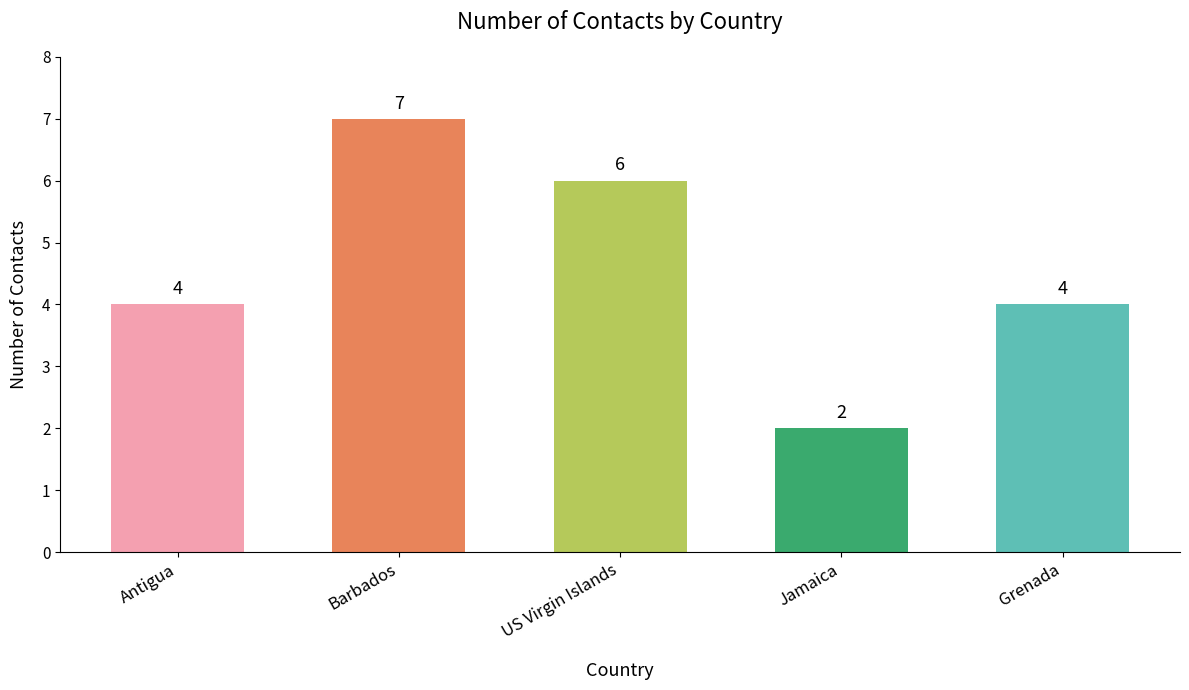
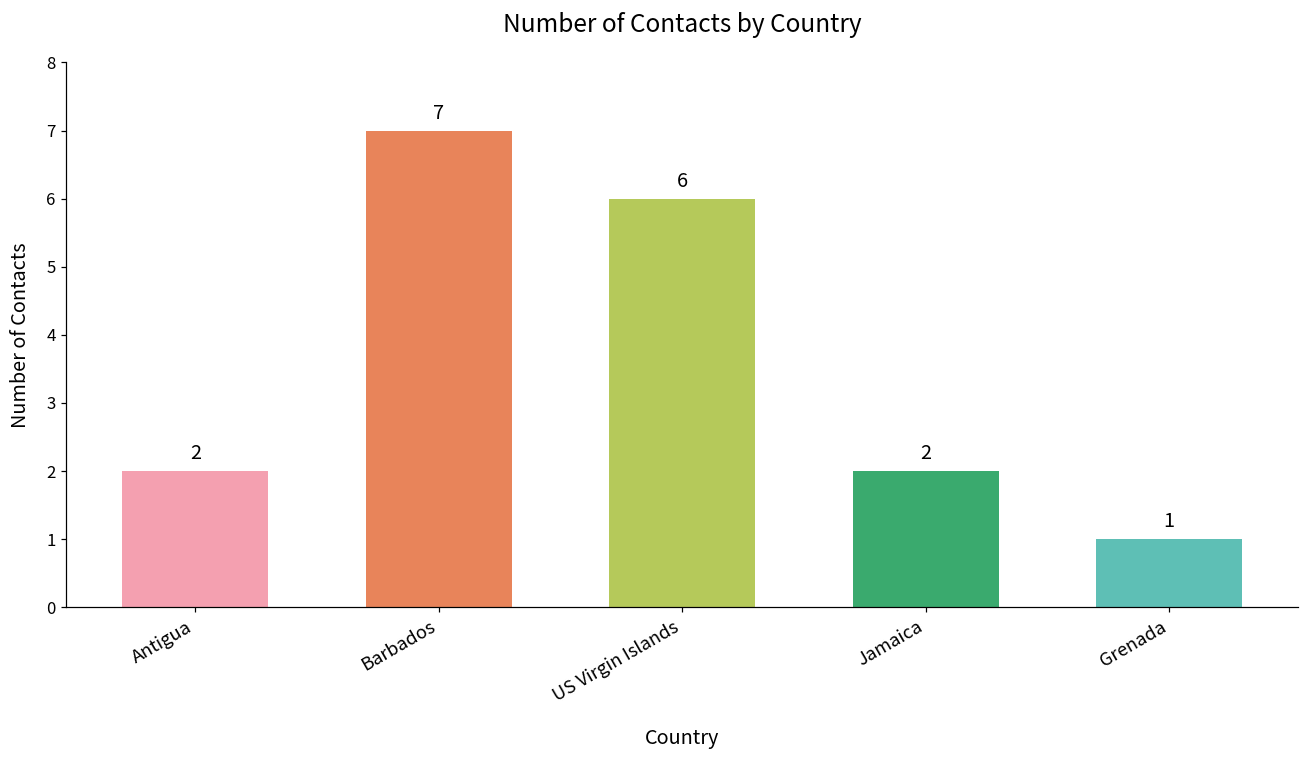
  {
-   "Antigua": 4,
+   "Antigua": 2,
    "Barbados": 7,
    "US Virgin Islands": 6,
    "Jamaica": 2,
-   "Grenada": 4
+   "Grenada": 1
  }
